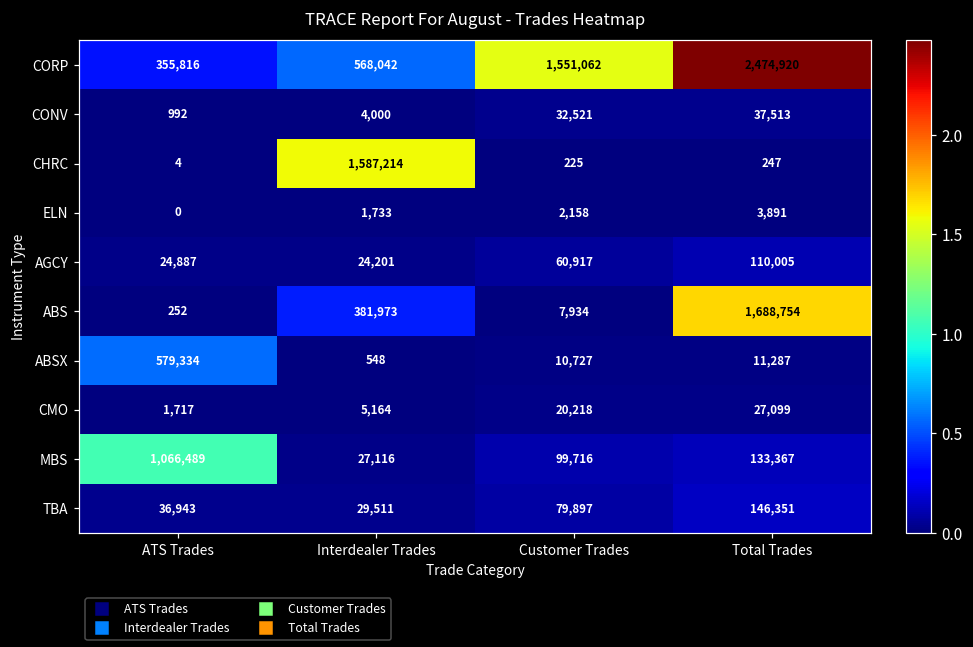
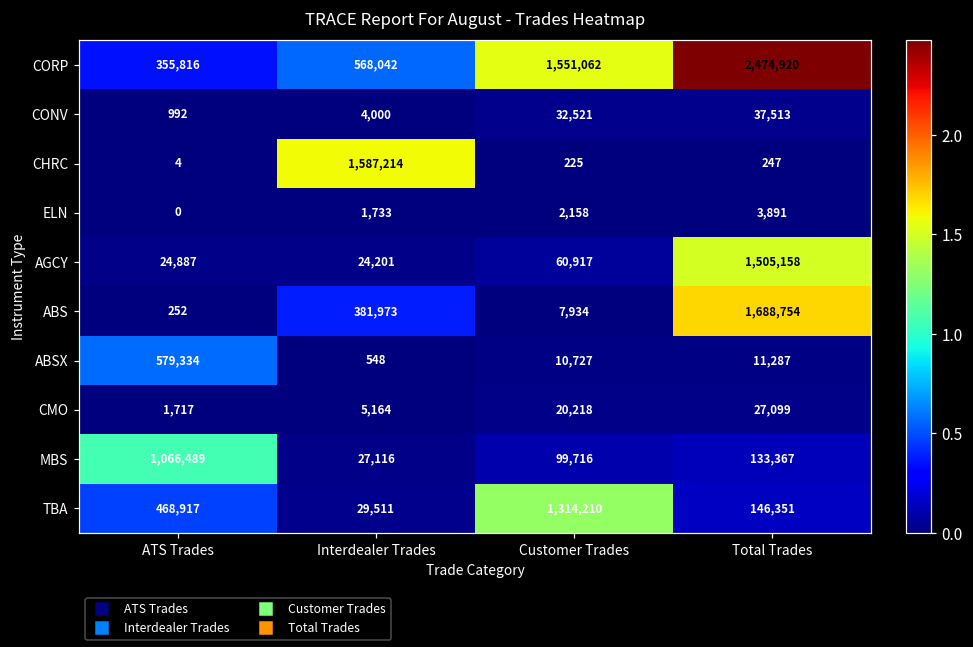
  {
    "CORP": {
      "ATS Trades": "355,816",
      "Interdealer Trades": "568,042",
      "Customer Trades": "1,551,062",
      "Total Trades": "2,474,920"
    },
    "CONV": {
      "ATS Trades": "992",
      "Interdealer Trades": "4,000",
      "Customer Trades": "32,521",
      "Total Trades": "37,513"
    },
    "CHRC": {
      "ATS Trades": "4",
      "Interdealer Trades": "1,587,214",
      "Customer Trades": "225",
      "Total Trades": "247"
    },
    "ELN": {
      "ATS Trades": "0",
      "Interdealer Trades": "1,733",
      "Customer Trades": "2,158",
      "Total Trades": "3,891"
    },
    "AGCY": {
      "ATS Trades": "24,887",
      "Interdealer Trades": "24,201",
      "Customer Trades": "60,917",
-     "Total Trades": "110,005"
+     "Total Trades": "1,505,158"
    },
    "ABS": {
      "ATS Trades": "252",
      "Interdealer Trades": "381,973",
      "Customer Trades": "7,934",
      "Total Trades": "1,688,754"
    },
    "ABSX": {
      "ATS Trades": "579,334",
      "Interdealer Trades": "548",
      "Customer Trades": "10,727",
      "Total Trades": "11,287"
    },
    "CMO": {
      "ATS Trades": "1,717",
      "Interdealer Trades": "5,164",
      "Customer Trades": "20,218",
      "Total Trades": "27,099"
    },
    "MBS": {
      "ATS Trades": "1,066,489",
      "Interdealer Trades": "27,116",
      "Customer Trades": "99,716",
      "Total Trades": "133,367"
    },
    "TBA": {
-     "ATS Trades": "36,943",
+     "ATS Trades": "468,917",
      "Interdealer Trades": "29,511",
-     "Customer Trades": "79,897",
+     "Customer Trades": "1,314,210",
      "Total Trades": "146,351"
    }
  }
